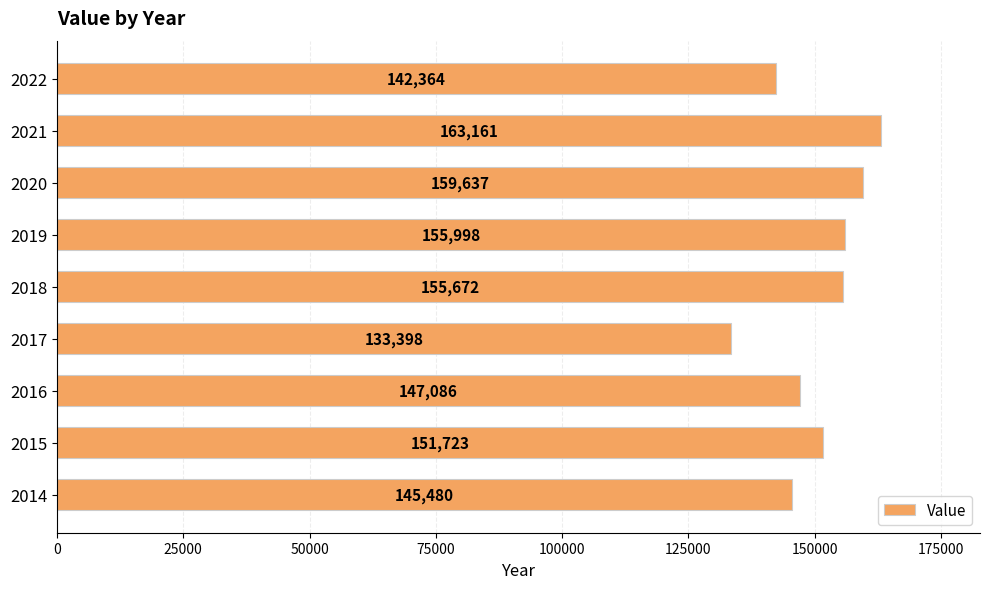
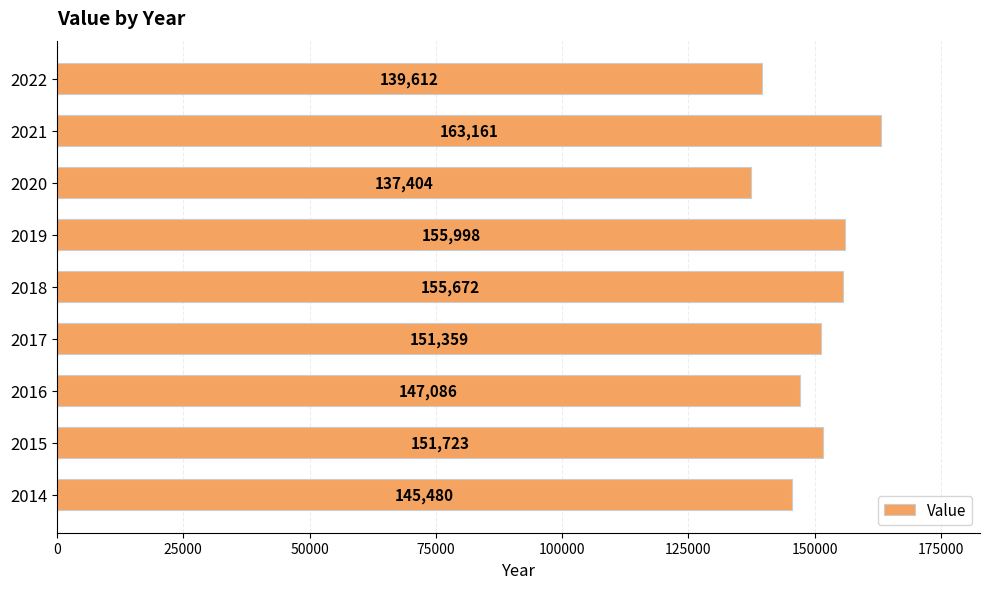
  {
-   "2022": "142,364",
+   "2022": "139,612",
    "2021": "163,161",
-   "2020": "159,637",
+   "2020": "137,404",
    "2019": "155,998",
    "2018": "155,672",
-   "2017": "133,398",
+   "2017": "151,359",
    "2016": "147,086",
    "2015": "151,723",
    "2014": "145,480"
  }
